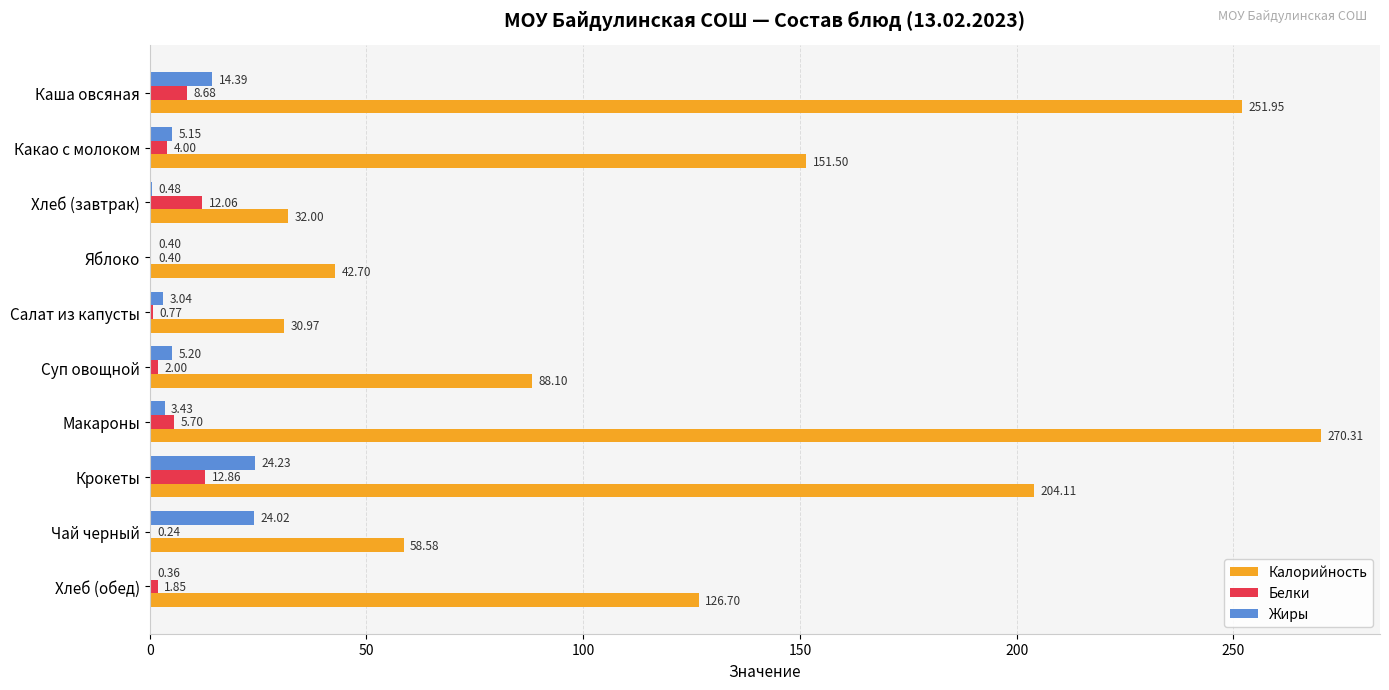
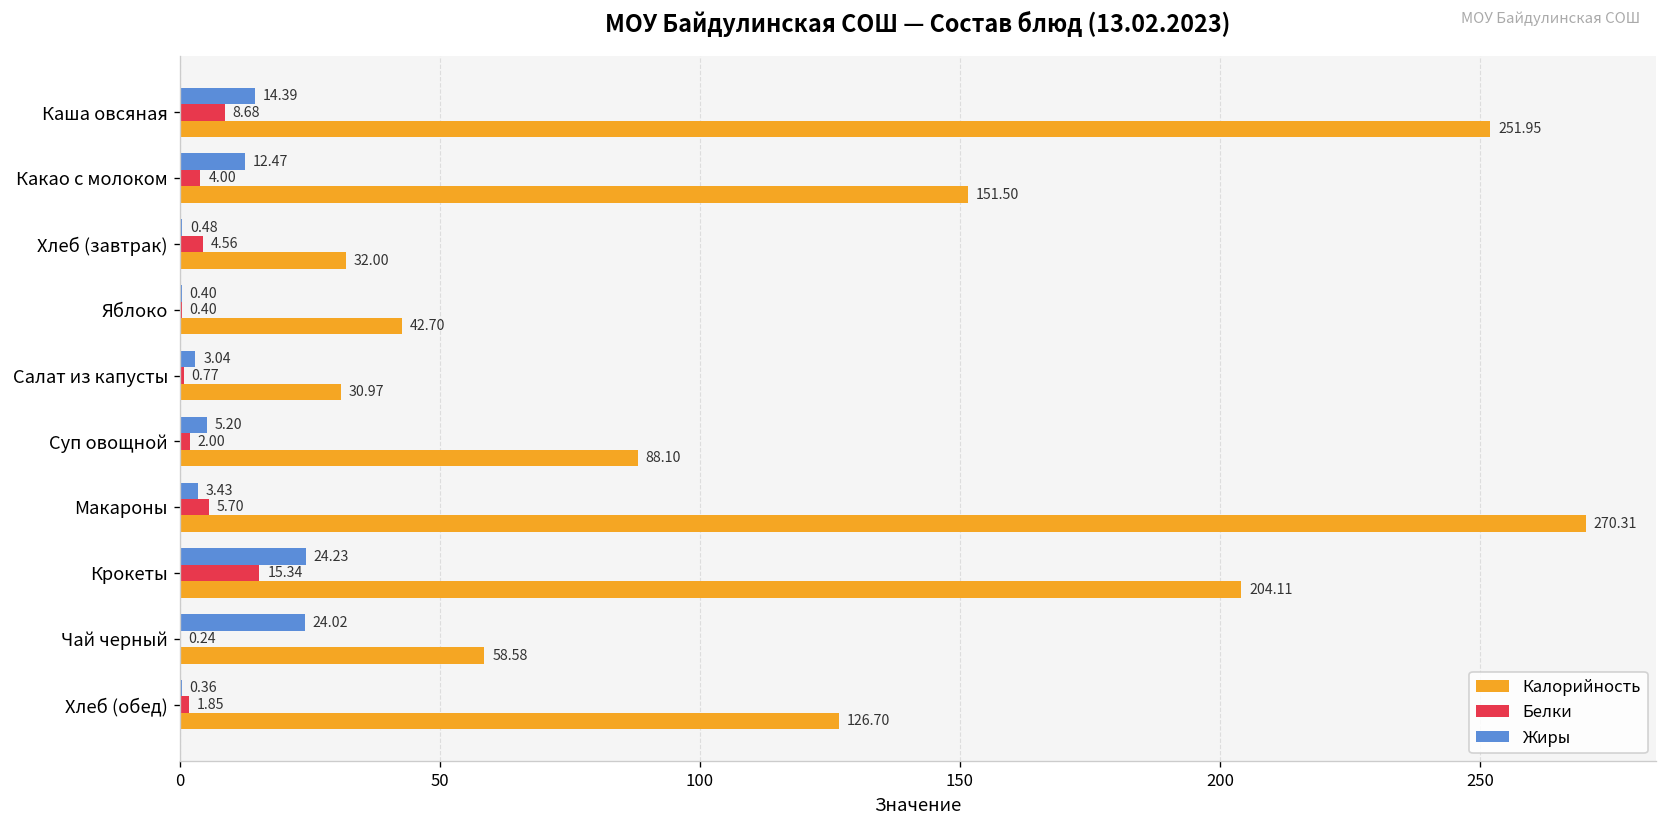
  {
    "Калорийность": {
      "Каша овсяная": 251.95,
      "Какао с молоком": 151.50,
      "Хлеб (завтрак)": 32.00,
      "Яблоко": 42.70,
      "Салат из капусты": 30.97,
      "Суп овощной": 88.10,
      "Макароны": 270.31,
      "Крокеты": 204.11,
      "Чай черный": 58.58,
      "Хлеб (обед)": 126.70
    },
    "Белки": {
      "Каша овсяная": 8.68,
      "Какао с молоком": 4.00,
-     "Хлеб (завтрак)": 12.06,
+     "Хлеб (завтрак)": 4.56,
      "Яблоко": 0.40,
      "Салат из капусты": 0.77,
      "Суп овощной": 2.00,
      "Макароны": 5.70,
-     "Крокеты": 12.86,
+     "Крокеты": 15.34,
      "Чай черный": 0.24,
      "Хлеб (обед)": 1.85
    },
    "Жиры": {
      "Каша овсяная": 14.39,
-     "Какао с молоком": 5.15,
+     "Какао с молоком": 12.47,
      "Хлеб (завтрак)": 0.48,
      "Яблоко": 0.40,
      "Салат из капусты": 3.04,
      "Суп овощной": 5.20,
      "Макароны": 3.43,
      "Крокеты": 24.23,
      "Чай черный": 24.02,
      "Хлеб (обед)": 0.36
    }
  }
